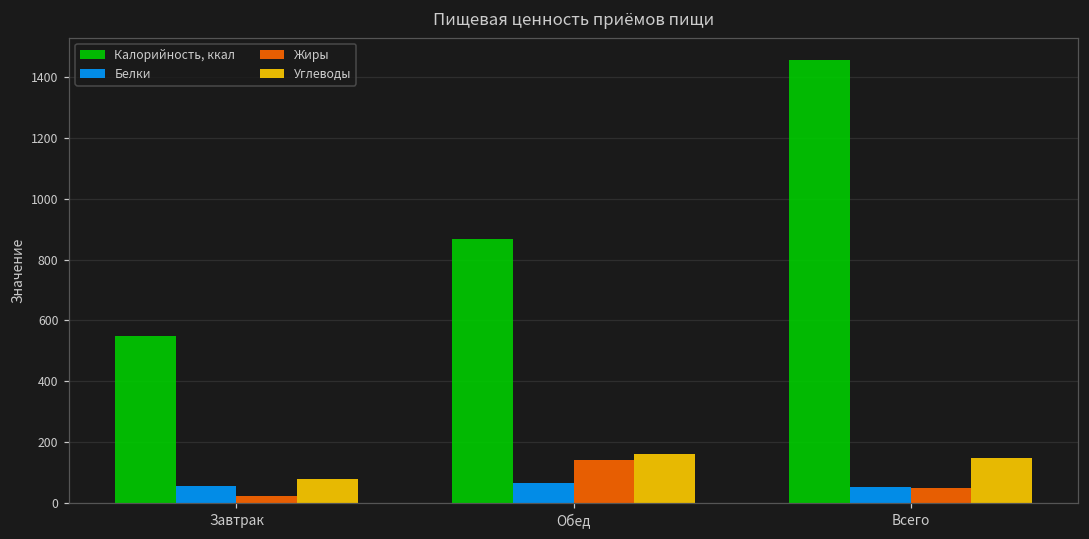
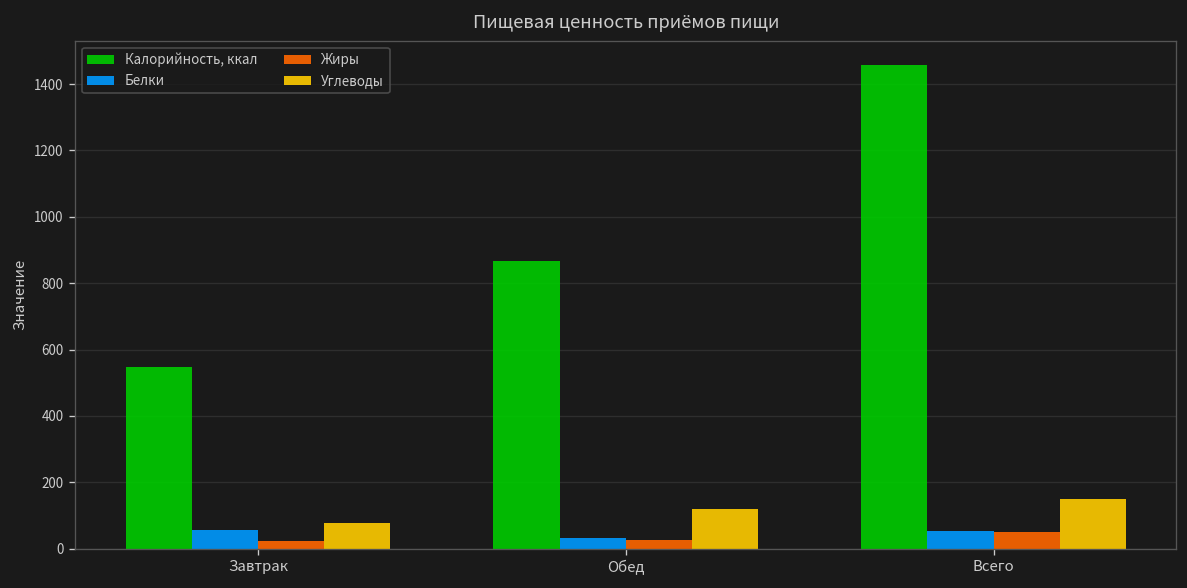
  {
    "Калорийность, ккал": {
      "Завтрак": 550,
      "Обед": 870,
      "Всего": 1460
    },
    "Белки": {
      "Завтрак": 60,
-     "Обед": 70,
+     "Обед": 30,
      "Всего": 50
    },
    "Жиры": {
      "Завтрак": 20,
-     "Обед": 140,
+     "Обед": 30,
      "Всего": 50
    },
    "Углеводы": {
      "Завтрак": 80,
-     "Обед": 160,
+     "Обед": 120,
      "Всего": 150
    }
  }
